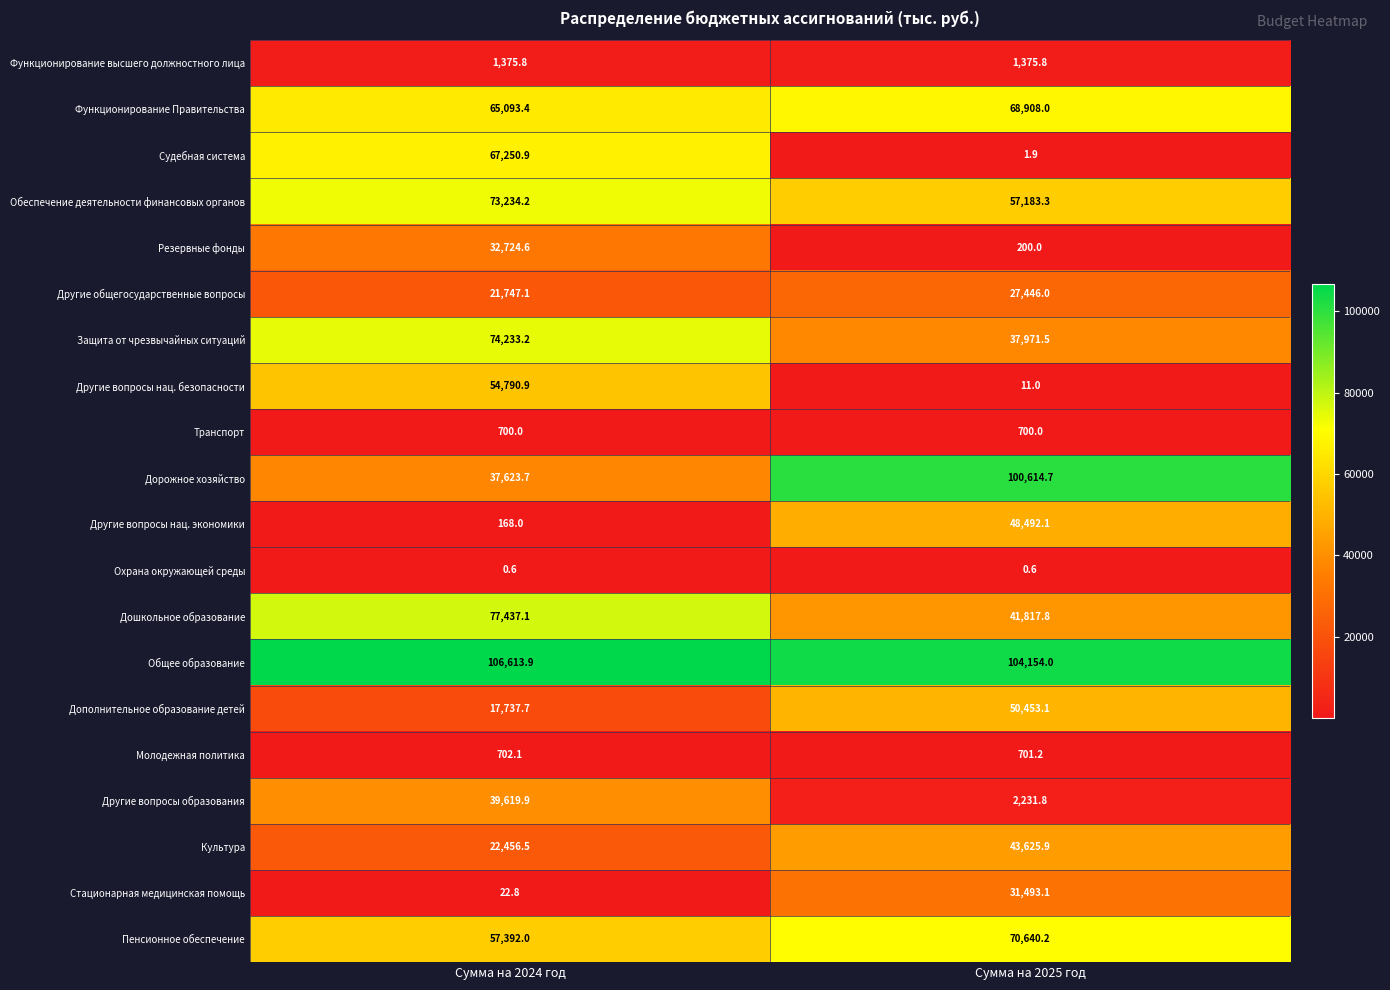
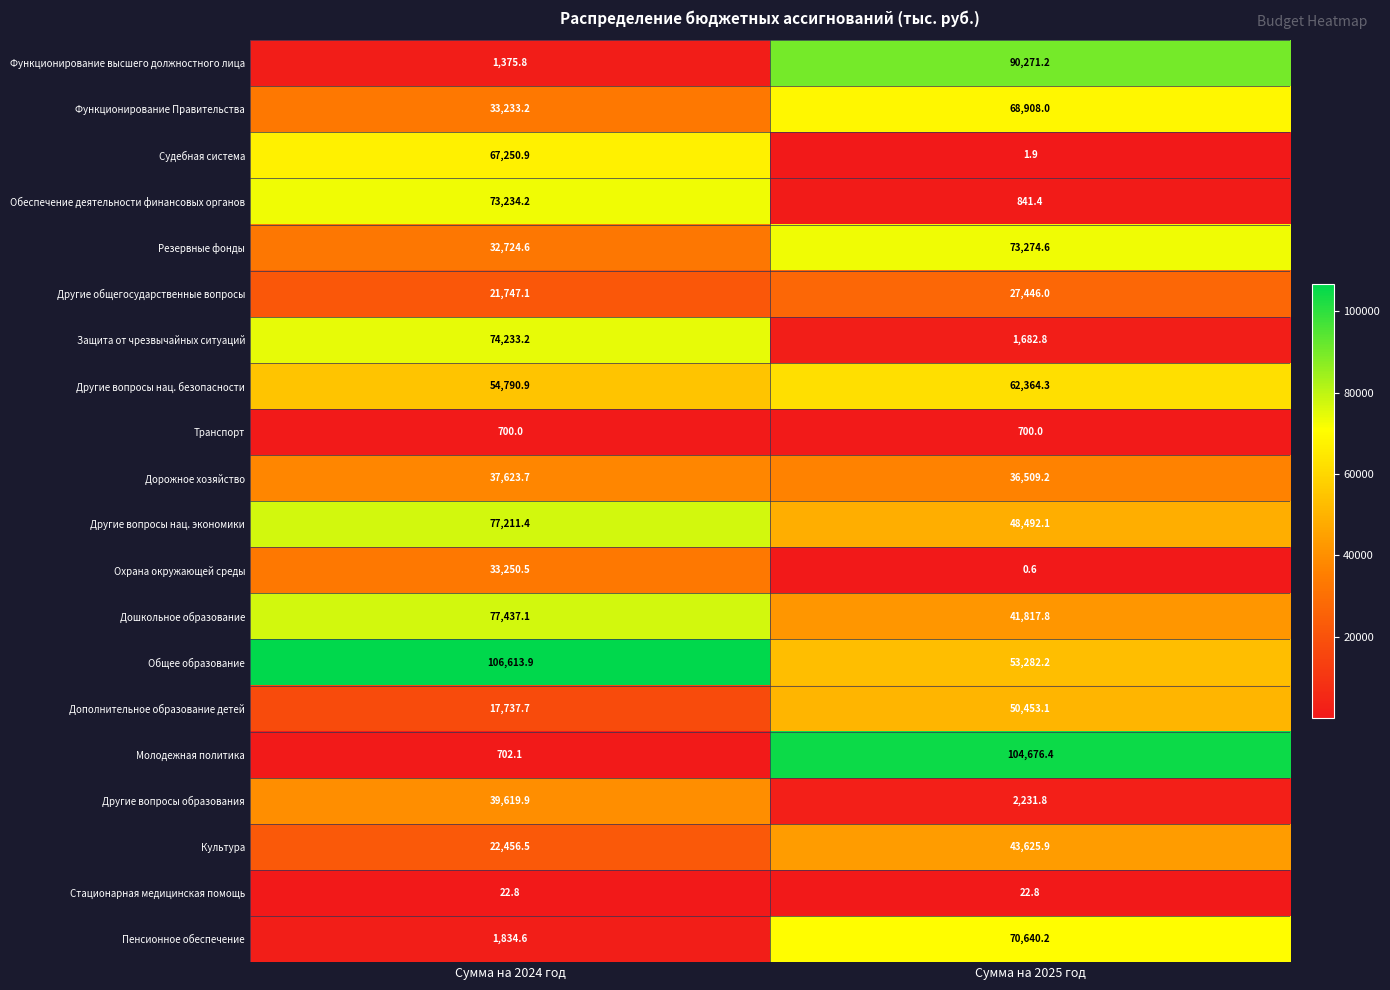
  {
    "Функционирование высшего должностного лица": {
      "Сумма на 2024 год": "1,375.8",
-     "Сумма на 2025 год": "1,375.8"
+     "Сумма на 2025 год": "90,271.2"
    },
    "Функционирование Правительства": {
-     "Сумма на 2024 год": "65,093.4",
+     "Сумма на 2024 год": "33,233.2",
      "Сумма на 2025 год": "68,908.0"
    },
    "Судебная система": {
      "Сумма на 2024 год": "67,250.9",
      "Сумма на 2025 год": "1.9"
    },
    "Обеспечение деятельности финансовых органов": {
      "Сумма на 2024 год": "73,234.2",
-     "Сумма на 2025 год": "57,183.3"
+     "Сумма на 2025 год": "841.4"
    },
    "Резервные фонды": {
      "Сумма на 2024 год": "32,724.6",
-     "Сумма на 2025 год": "200.0"
+     "Сумма на 2025 год": "73,274.6"
    },
    "Другие общегосударственные вопросы": {
      "Сумма на 2024 год": "21,747.1",
      "Сумма на 2025 год": "27,446.0"
    },
    "Защита от чрезвычайных ситуаций": {
      "Сумма на 2024 год": "74,233.2",
-     "Сумма на 2025 год": "37,971.5"
+     "Сумма на 2025 год": "1,682.8"
    },
    "Другие вопросы нац. безопасности": {
      "Сумма на 2024 год": "54,790.9",
-     "Сумма на 2025 год": "11.0"
+     "Сумма на 2025 год": "62,364.3"
    },
    "Транспорт": {
      "Сумма на 2024 год": "700.0",
      "Сумма на 2025 год": "700.0"
    },
    "Дорожное хозяйство": {
      "Сумма на 2024 год": "37,623.7",
-     "Сумма на 2025 год": "100,614.7"
+     "Сумма на 2025 год": "36,509.2"
    },
    "Другие вопросы нац. экономики": {
-     "Сумма на 2024 год": "168.0",
+     "Сумма на 2024 год": "77,211.4",
      "Сумма на 2025 год": "48,492.1"
    },
    "Охрана окружающей среды": {
-     "Сумма на 2024 год": "0.6",
+     "Сумма на 2024 год": "33,250.5",
      "Сумма на 2025 год": "0.6"
    },
    "Дошкольное образование": {
      "Сумма на 2024 год": "77,437.1",
      "Сумма на 2025 год": "41,817.8"
    },
    "Общее образование": {
      "Сумма на 2024 год": "106,613.9",
-     "Сумма на 2025 год": "104,154.0"
+     "Сумма на 2025 год": "53,282.2"
    },
    "Дополнительное образование детей": {
      "Сумма на 2024 год": "17,737.7",
      "Сумма на 2025 год": "50,453.1"
    },
    "Молодежная политика": {
      "Сумма на 2024 год": "702.1",
-     "Сумма на 2025 год": "701.2"
+     "Сумма на 2025 год": "104,676.4"
    },
    "Другие вопросы образования": {
      "Сумма на 2024 год": "39,619.9",
      "Сумма на 2025 год": "2,231.8"
    },
    "Культура": {
      "Сумма на 2024 год": "22,456.5",
      "Сумма на 2025 год": "43,625.9"
    },
    "Стационарная медицинская помощь": {
      "Сумма на 2024 год": "22.8",
-     "Сумма на 2025 год": "31,493.1"
+     "Сумма на 2025 год": "22.8"
    },
    "Пенсионное обеспечение": {
-     "Сумма на 2024 год": "57,392.0",
+     "Сумма на 2024 год": "1,834.6",
      "Сумма на 2025 год": "70,640.2"
    }
  }
